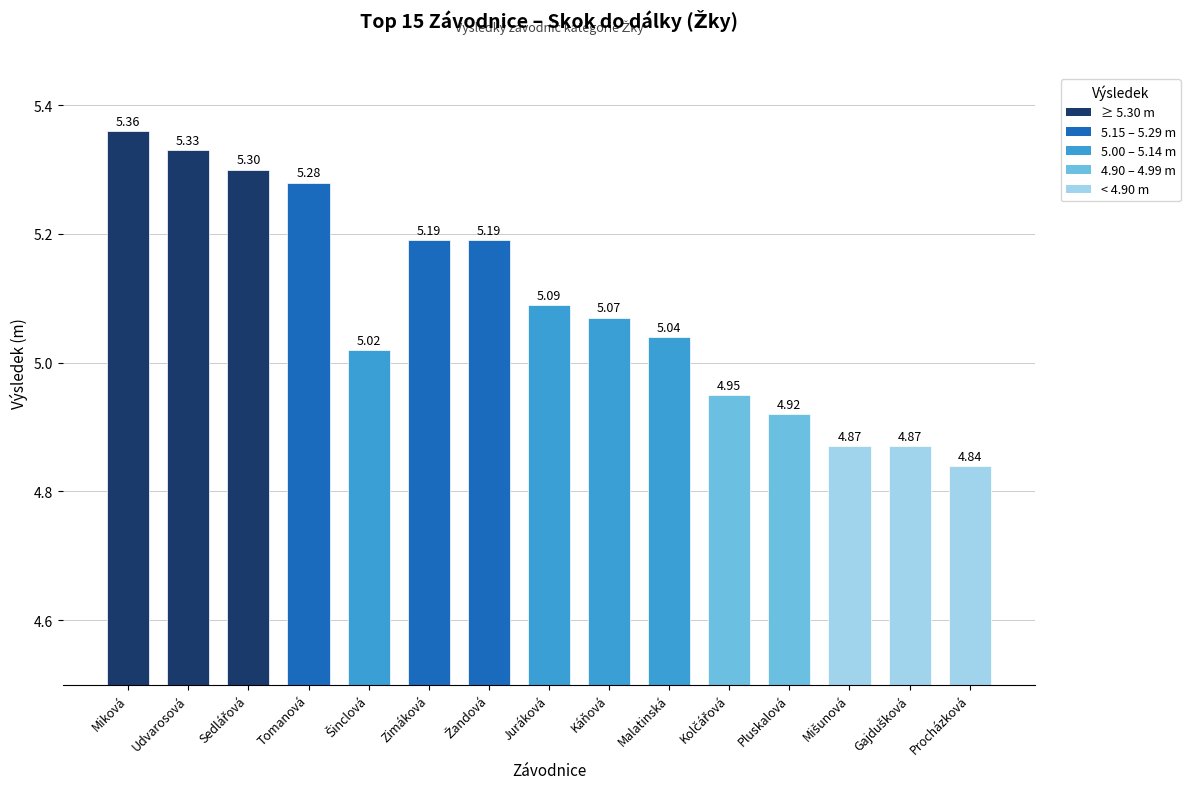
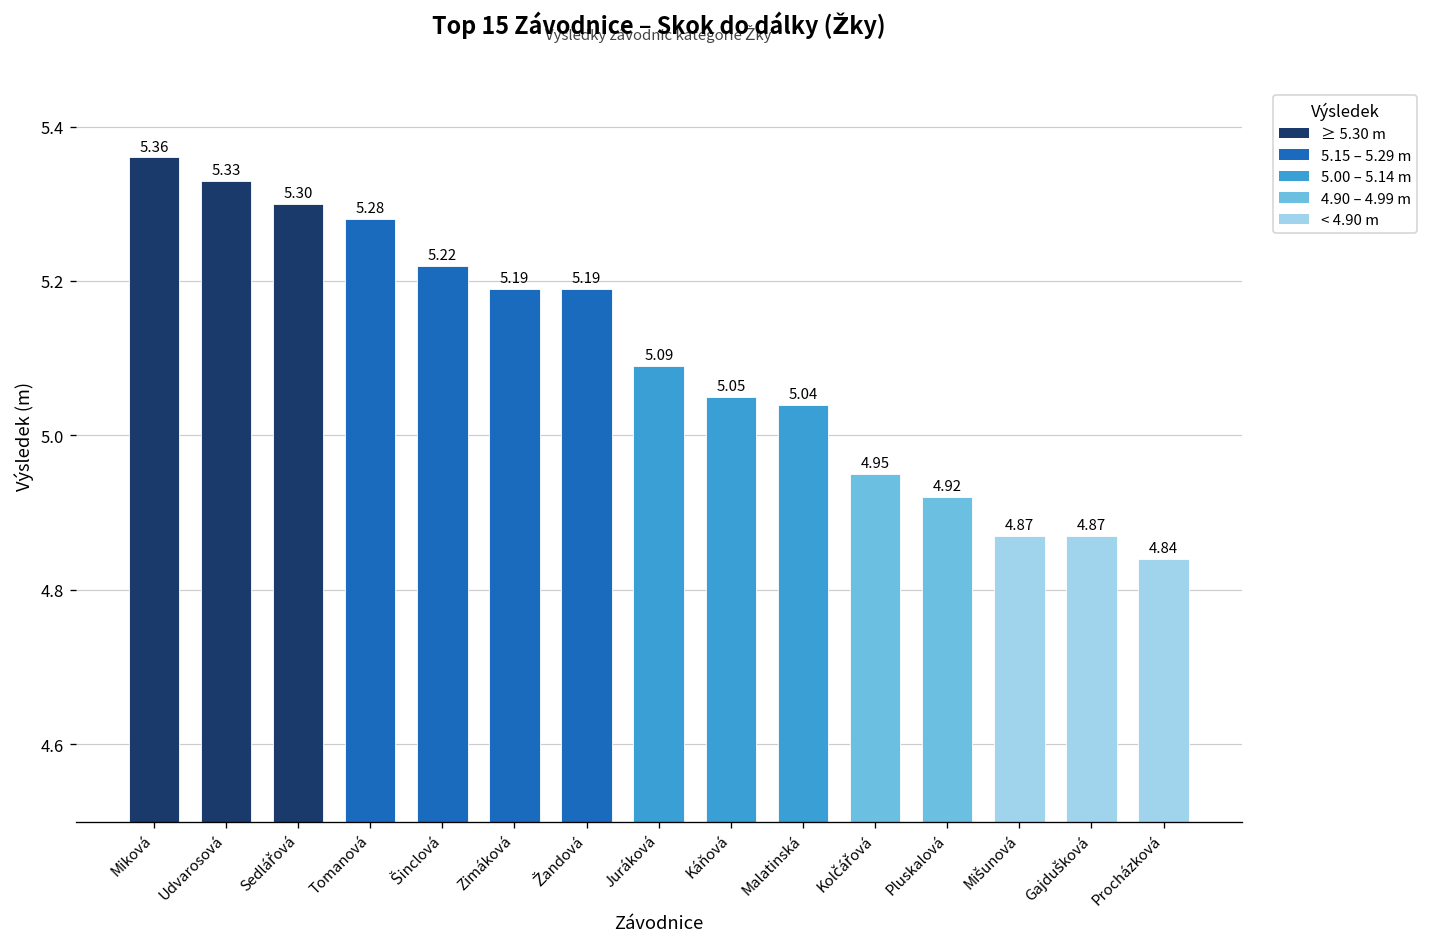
  {
    "Miková": 5.36,
    "Udvarosová": 5.33,
    "Sedlářová": 5.30,
    "Tomanová": 5.28,
-   "Šinclová": 5.02,
+   "Šinclová": 5.22,
    "Zimáková": 5.19,
    "Žandová": 5.19,
    "Juráková": 5.09,
-   "Káňová": 5.07,
+   "Káňová": 5.05,
    "Malatinská": 5.04,
    "Kolčářová": 4.95,
    "Pluskalová": 4.92,
    "Mišunová": 4.87,
    "Gajdušková": 4.87,
    "Procházková": 4.84
  }
